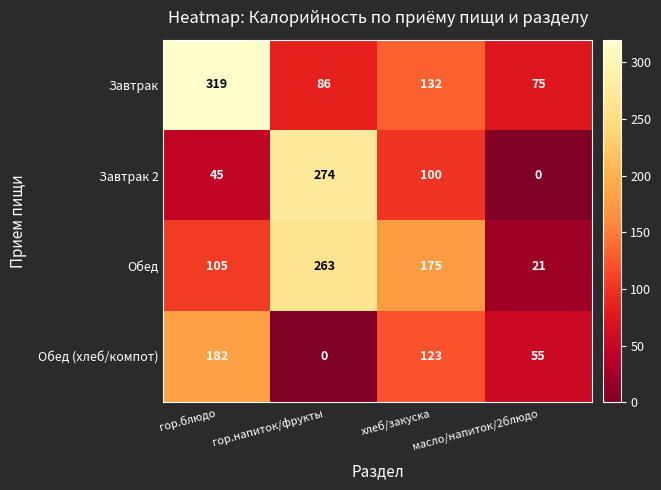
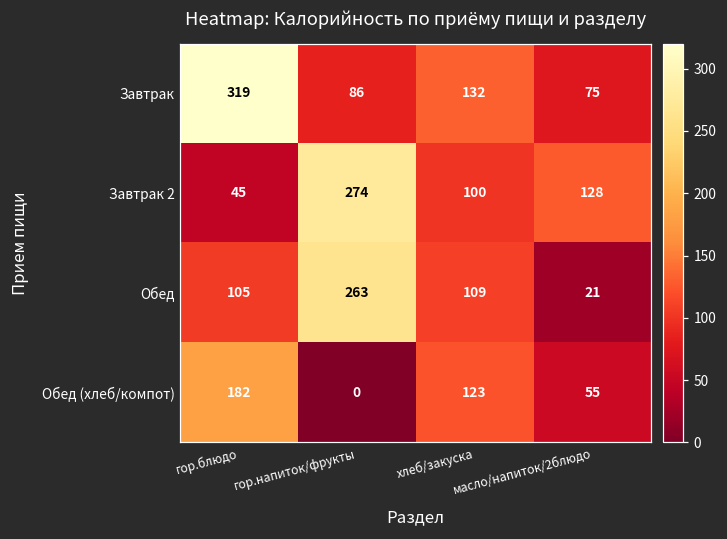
  {
    "Завтрак": {
      "гор.блюдо": 319,
      "гор.напиток/фрукты": 86,
      "хлеб/закуска": 132,
      "масло/напиток/2блюдо": 75
    },
    "Завтрак 2": {
      "гор.блюдо": 45,
      "гор.напиток/фрукты": 274,
      "хлеб/закуска": 100,
-     "масло/напиток/2блюдо": 0
+     "масло/напиток/2блюдо": 128
    },
    "Обед": {
      "гор.блюдо": 105,
      "гор.напиток/фрукты": 263,
-     "хлеб/закуска": 175,
+     "хлеб/закуска": 109,
      "масло/напиток/2блюдо": 21
    },
    "Обед (хлеб/компот)": {
      "гор.блюдо": 182,
      "гор.напиток/фрукты": 0,
      "хлеб/закуска": 123,
      "масло/напиток/2блюдо": 55
    }
  }
